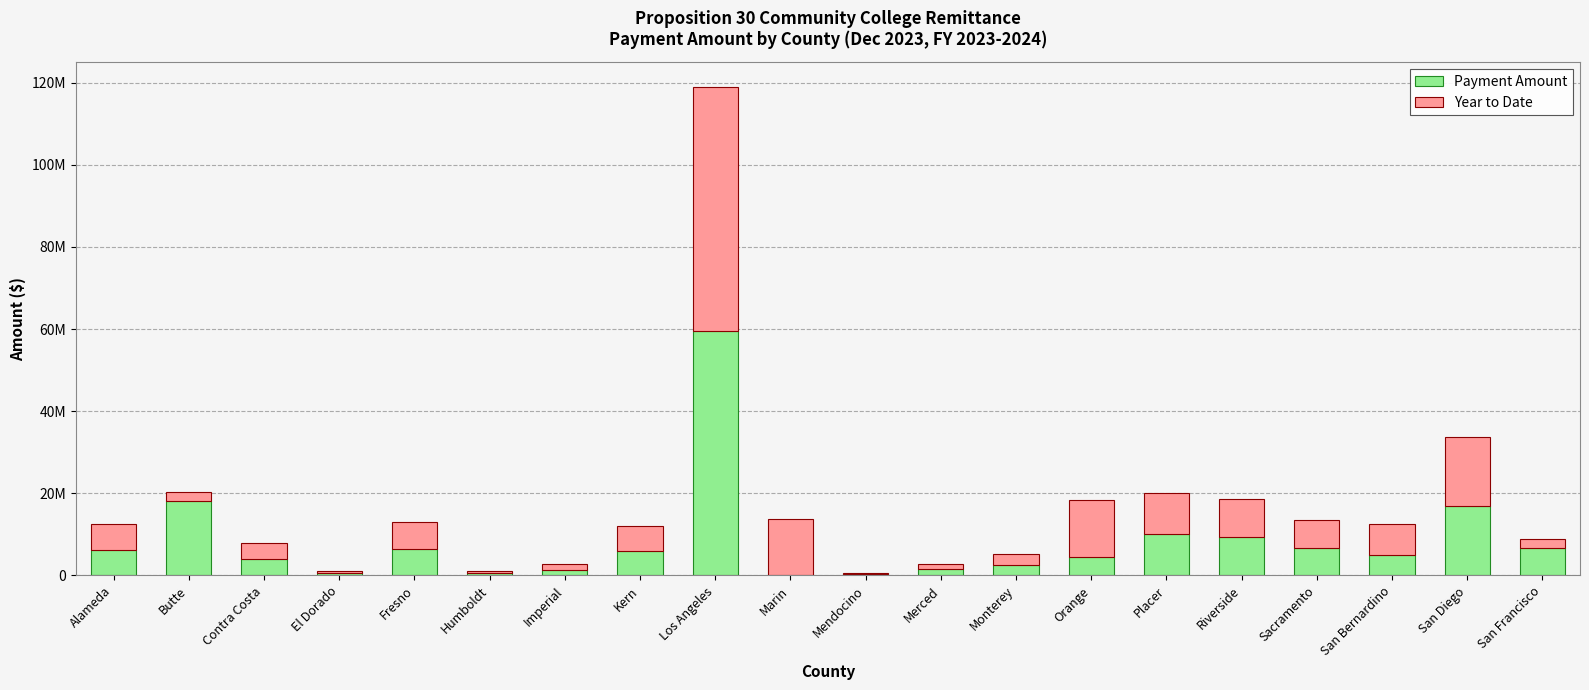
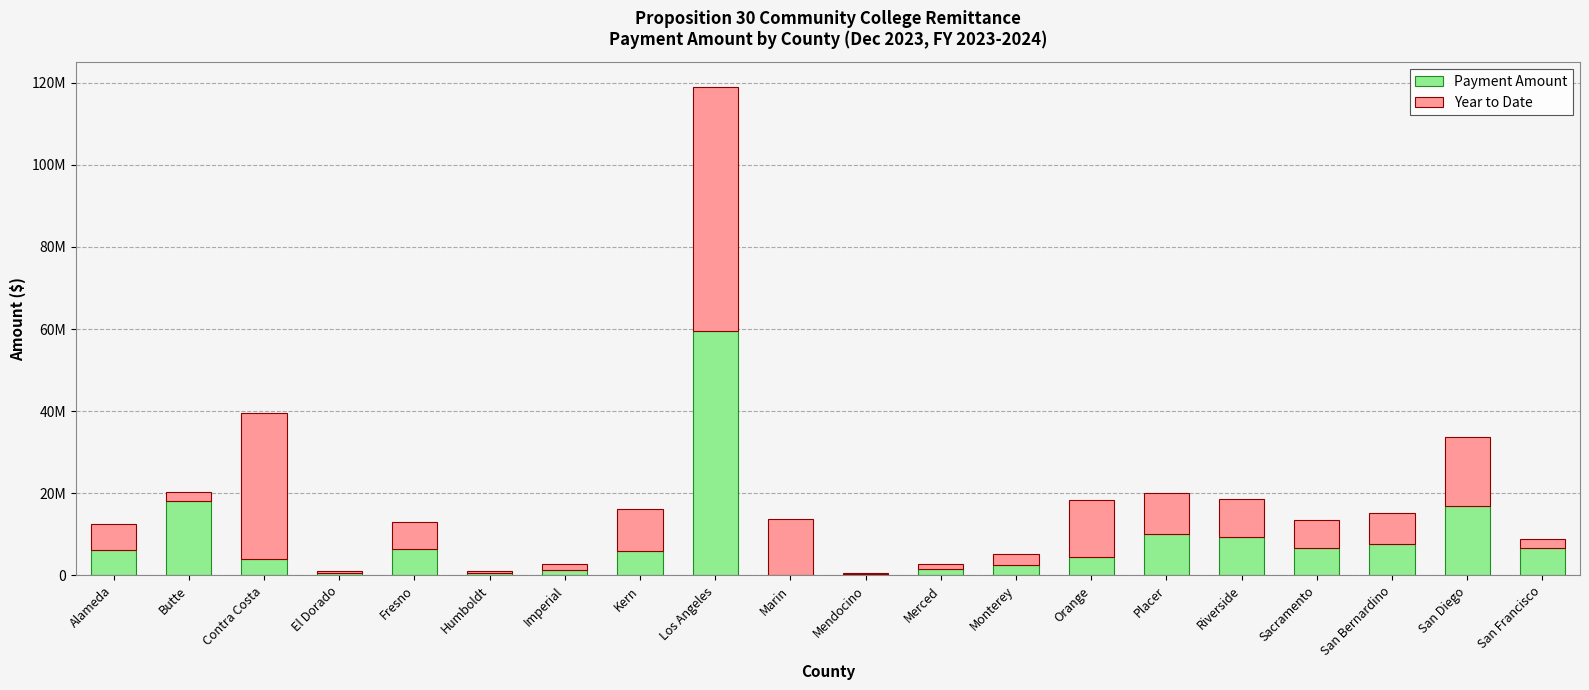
  {
    "Payment Amount": {
      "Alameda": 6000000,
      "Butte": 18000000,
      "Contra Costa": 4000000,
      "Fresno": 6000000,
      "Imperial": 1000000,
      "Kern": 6000000,
      "Los Angeles": 60000000,
      "Merced": 1000000,
      "Monterey": 3000000,
      "Orange": 4000000,
      "Placer": 10000000,
      "Riverside": 9000000,
      "Sacramento": 7000000,
-     "San Bernardino": 5000000,
+     "San Bernardino": 8000000,
      "San Diego": 17000000,
      "San Francisco": 7000000
    },
    "Year to Date": {
      "Alameda": 6000000,
      "Butte": 2000000,
-     "Contra Costa": 4000000,
+     "Contra Costa": 36000000,
      "Fresno": 6000000,
      "Imperial": 1000000,
-     "Kern": 6000000,
+     "Kern": 10000000,
      "Los Angeles": 60000000,
      "Marin": 13000000,
      "Merced": 1000000,
      "Monterey": 3000000,
      "Orange": 14000000,
      "Placer": 10000000,
      "Riverside": 9000000,
      "Sacramento": 7000000,
      "San Bernardino": 8000000,
      "San Diego": 17000000,
      "San Francisco": 2000000
    }
  }
